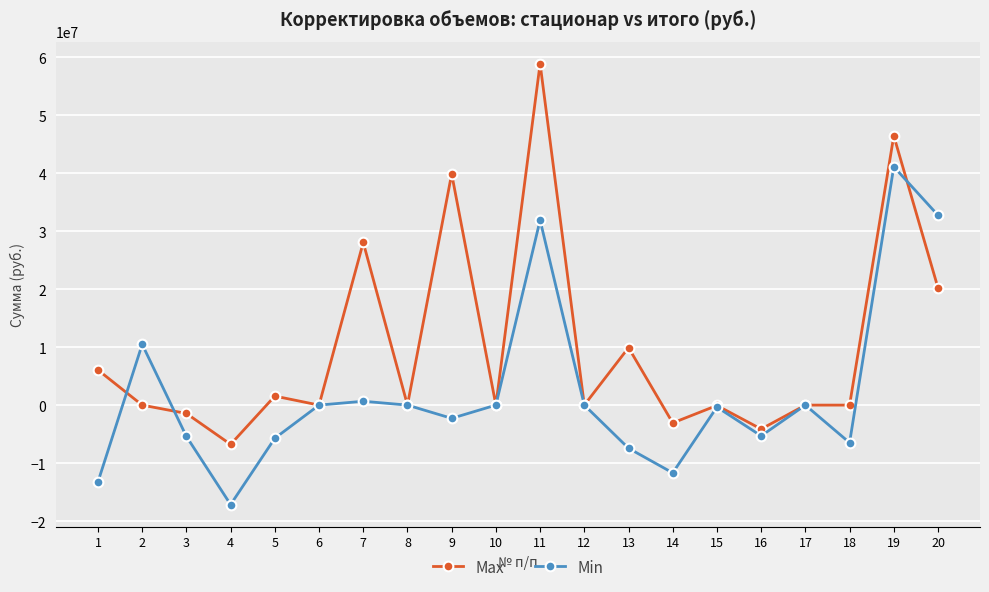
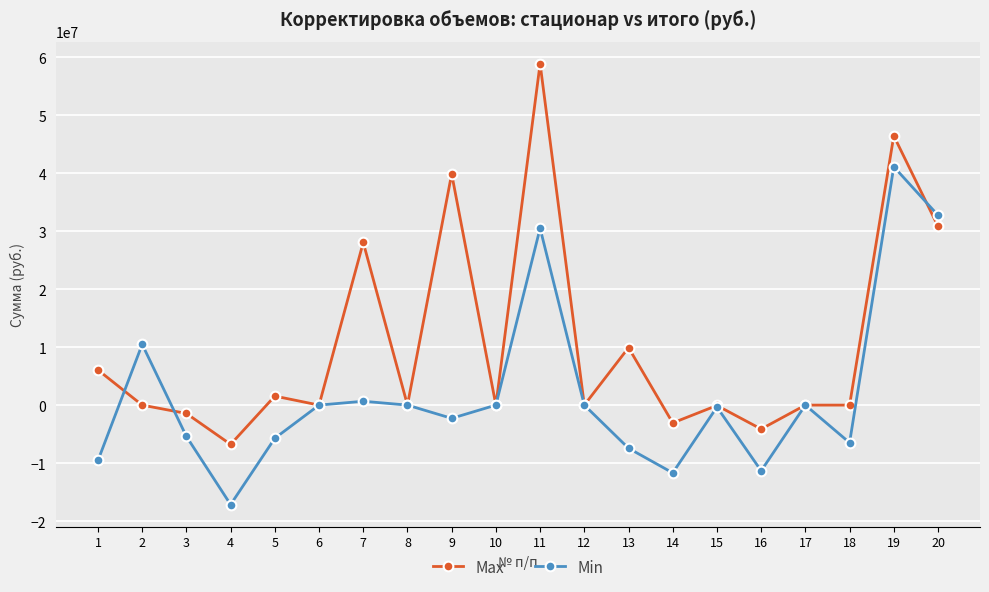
  {
    "Max": {
      "1": 6000000,
      "2": 0,
      "3": -1000000,
      "4": -7000000,
      "5": 2000000,
      "7": 28000000,
      "9": 40000000,
      "11": 59000000,
      "13": 10000000,
      "14": -3000000,
      "16": -4000000,
      "18": 0,
      "19": 46000000,
-     "20": 20000000
+     "20": 31000000
    },
    "Min": {
-     "1": -13000000,
+     "1": -10000000,
      "2": 10000000,
      "3": -5000000,
      "4": -17000000,
      "5": -6000000,
      "7": 1000000,
      "9": -2000000,
-     "11": 32000000,
+     "11": 30000000,
      "13": -7000000,
      "14": -12000000,
-     "16": -5000000,
+     "16": -11000000,
      "18": -6000000,
      "19": 41000000,
      "20": 33000000
    }
  }
